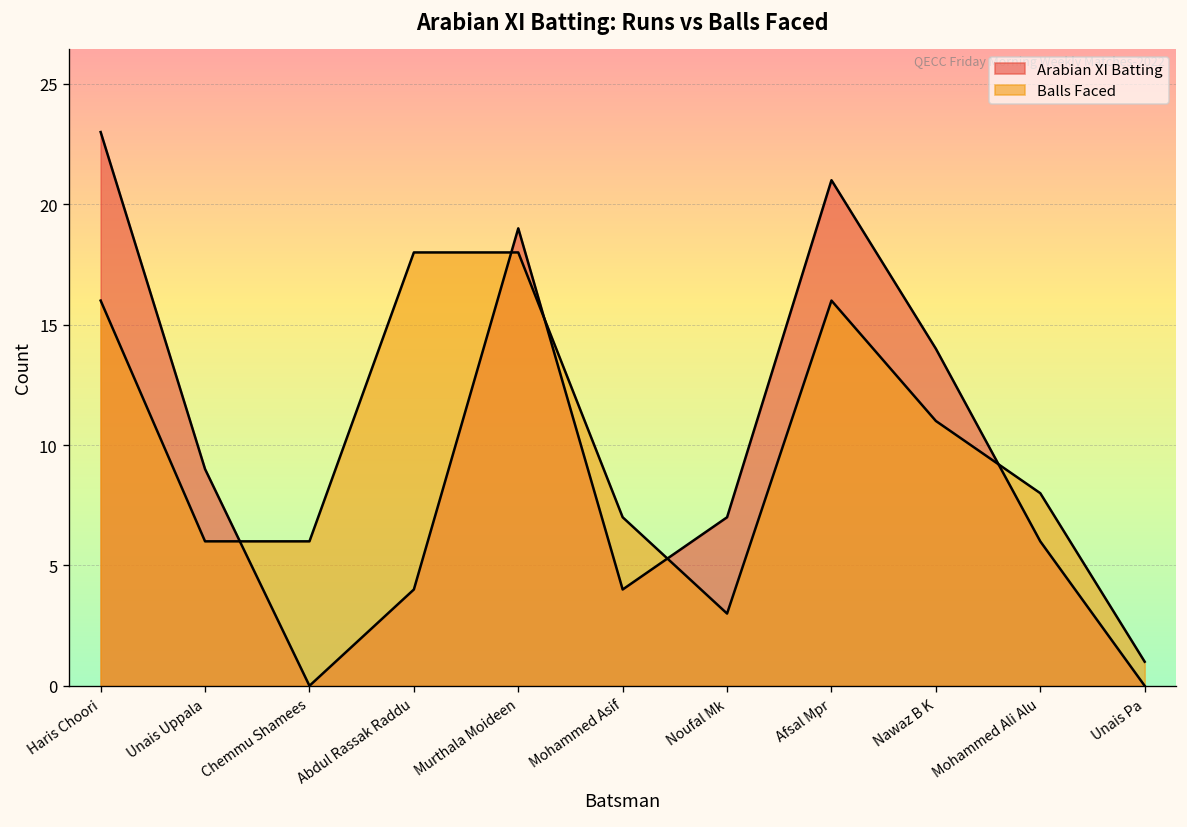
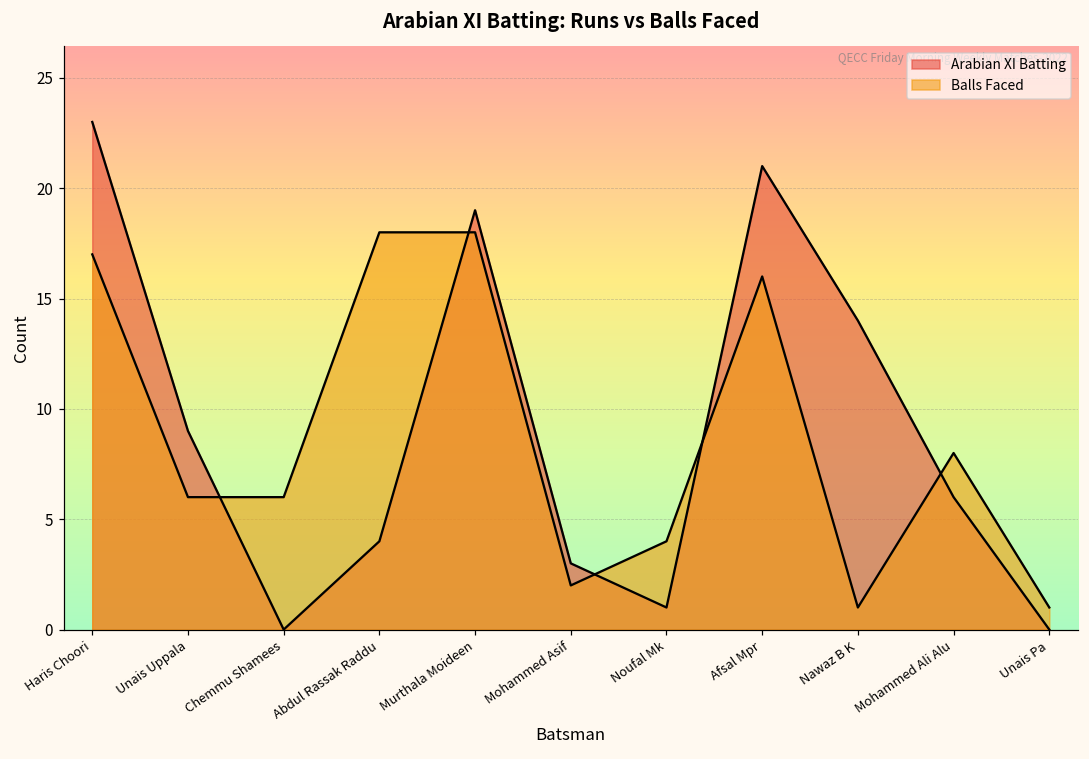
  {
    "Arabian XI Batting": {
      "Haris Choori": 23,
      "Unais Uppala": 9,
      "Chemmu Shamees": 0,
      "Abdul Rassak Raddu": 4,
      "Murthala Moideen": 19,
-     "Mohammed Asif": 4,
-     "Noufal Mk": 7,
+     "Mohammed Asif": 3,
+     "Noufal Mk": 1,
      "Afsal Mpr": 21,
      "Nawaz B K": 14,
      "Mohammed Ali Alu": 6,
      "Unais Pa": 0
    },
    "Balls Faced": {
-     "Haris Choori": 16,
+     "Haris Choori": 17,
      "Unais Uppala": 6,
      "Chemmu Shamees": 6,
      "Abdul Rassak Raddu": 18,
      "Murthala Moideen": 18,
-     "Mohammed Asif": 7,
-     "Noufal Mk": 3,
+     "Mohammed Asif": 2,
+     "Noufal Mk": 4,
      "Afsal Mpr": 16,
-     "Nawaz B K": 11,
+     "Nawaz B K": 1,
      "Mohammed Ali Alu": 8,
      "Unais Pa": 1
    }
  }
